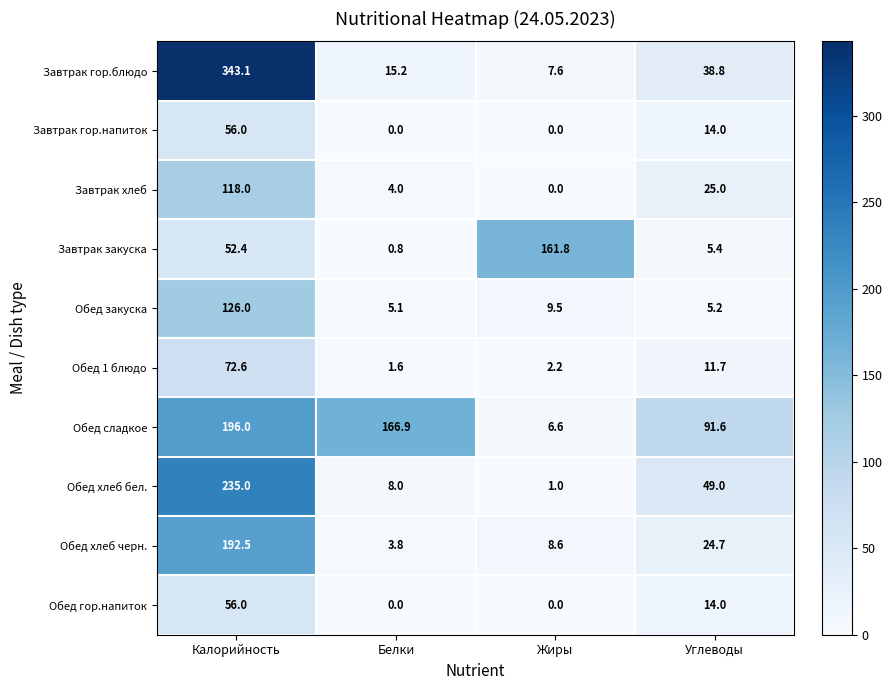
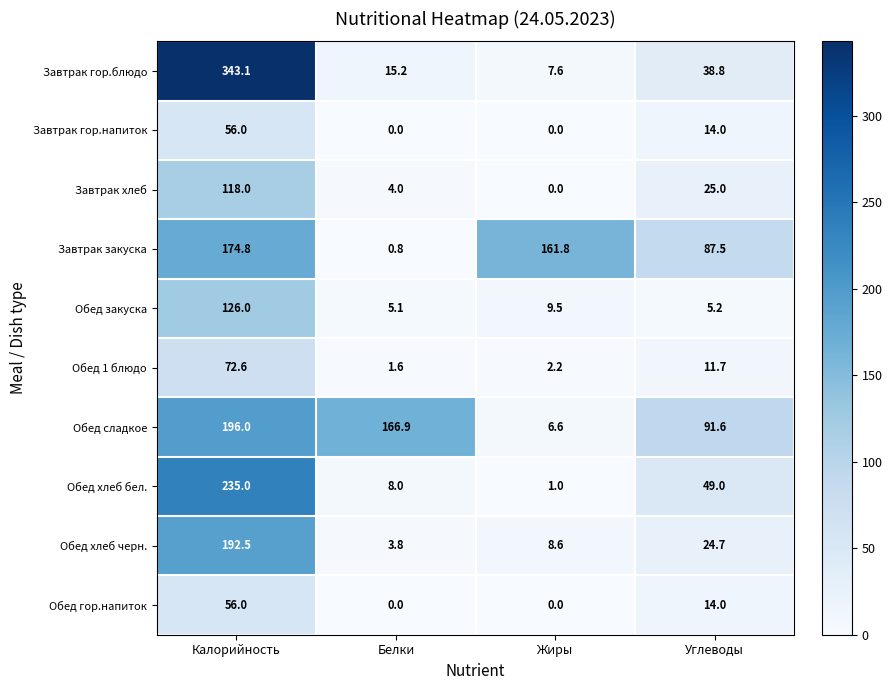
  {
    "Завтрак гор.блюдо": {
      "Калорийность": 343.1,
      "Белки": 15.2,
      "Жиры": 7.6,
      "Углеводы": 38.8
    },
    "Завтрак гор.напиток": {
      "Калорийность": 56.0,
      "Белки": 0.0,
      "Жиры": 0.0,
      "Углеводы": 14.0
    },
    "Завтрак хлеб": {
      "Калорийность": 118.0,
      "Белки": 4.0,
      "Жиры": 0.0,
      "Углеводы": 25.0
    },
    "Завтрак закуска": {
-     "Калорийность": 52.4,
+     "Калорийность": 174.8,
      "Белки": 0.8,
      "Жиры": 161.8,
-     "Углеводы": 5.4
+     "Углеводы": 87.5
    },
    "Обед закуска": {
      "Калорийность": 126.0,
      "Белки": 5.1,
      "Жиры": 9.5,
      "Углеводы": 5.2
    },
    "Обед 1 блюдо": {
      "Калорийность": 72.6,
      "Белки": 1.6,
      "Жиры": 2.2,
      "Углеводы": 11.7
    },
    "Обед сладкое": {
      "Калорийность": 196.0,
      "Белки": 166.9,
      "Жиры": 6.6,
      "Углеводы": 91.6
    },
    "Обед хлеб бел.": {
      "Калорийность": 235.0,
      "Белки": 8.0,
      "Жиры": 1.0,
      "Углеводы": 49.0
    },
    "Обед хлеб черн.": {
      "Калорийность": 192.5,
      "Белки": 3.8,
      "Жиры": 8.6,
      "Углеводы": 24.7
    },
    "Обед гор.напиток": {
      "Калорийность": 56.0,
      "Белки": 0.0,
      "Жиры": 0.0,
      "Углеводы": 14.0
    }
  }
